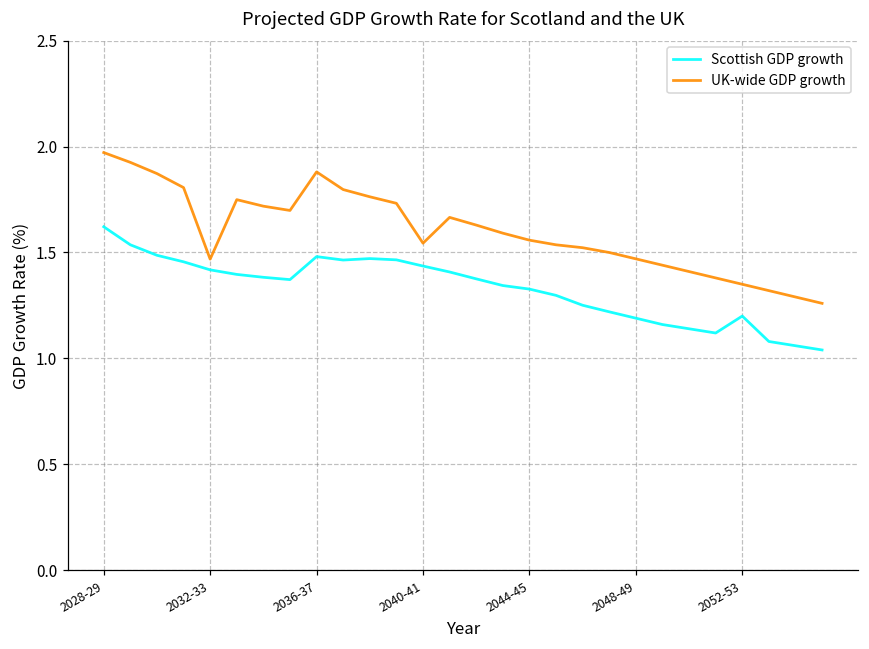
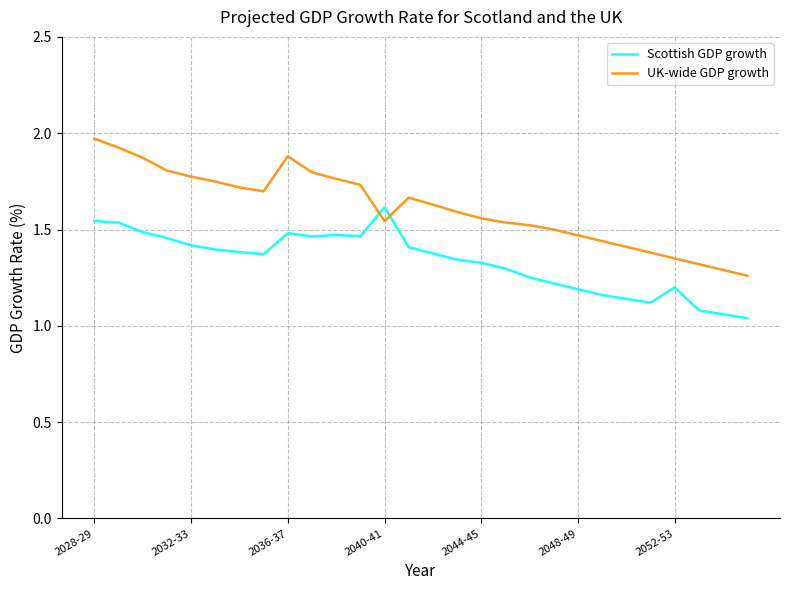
  {
    "Scottish GDP growth": {
-     "2028-29": 1.62,
+     "2028-29": 1.54,
      "2032-33": 1.42,
      "2036-37": 1.48,
-     "2040-41": 1.44,
+     "2040-41": 1.62,
      "2044-45": 1.33,
      "2048-49": 1.19,
      "2052-53": 1.20
    },
    "UK-wide GDP growth": {
      "2028-29": 1.97,
-     "2032-33": 1.47,
+     "2032-33": 1.77,
      "2036-37": 1.88,
      "2040-41": 1.54,
      "2044-45": 1.56,
      "2048-49": 1.47,
      "2052-53": 1.35
    }
  }
